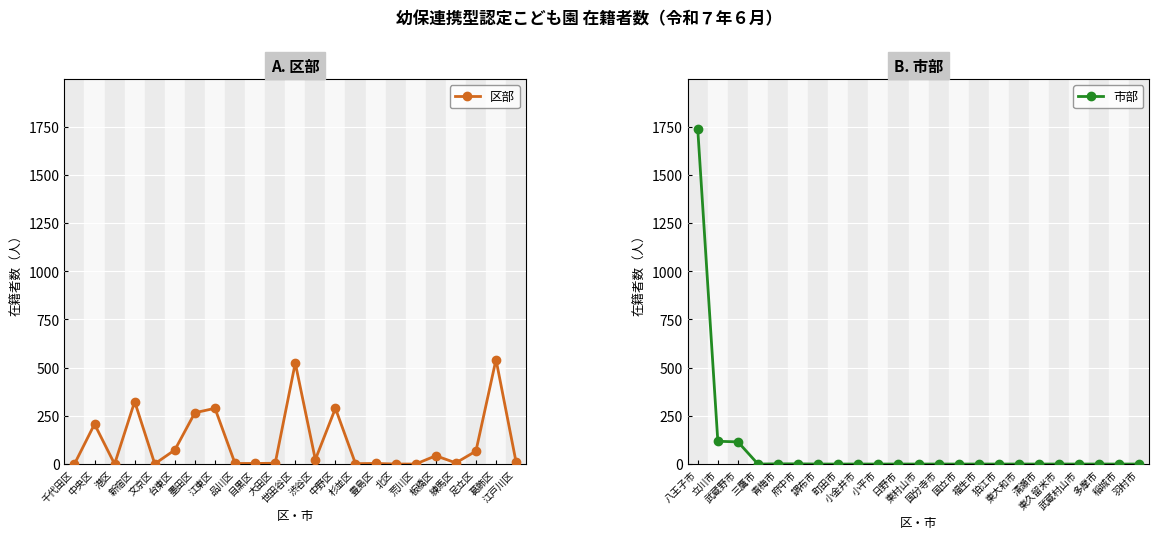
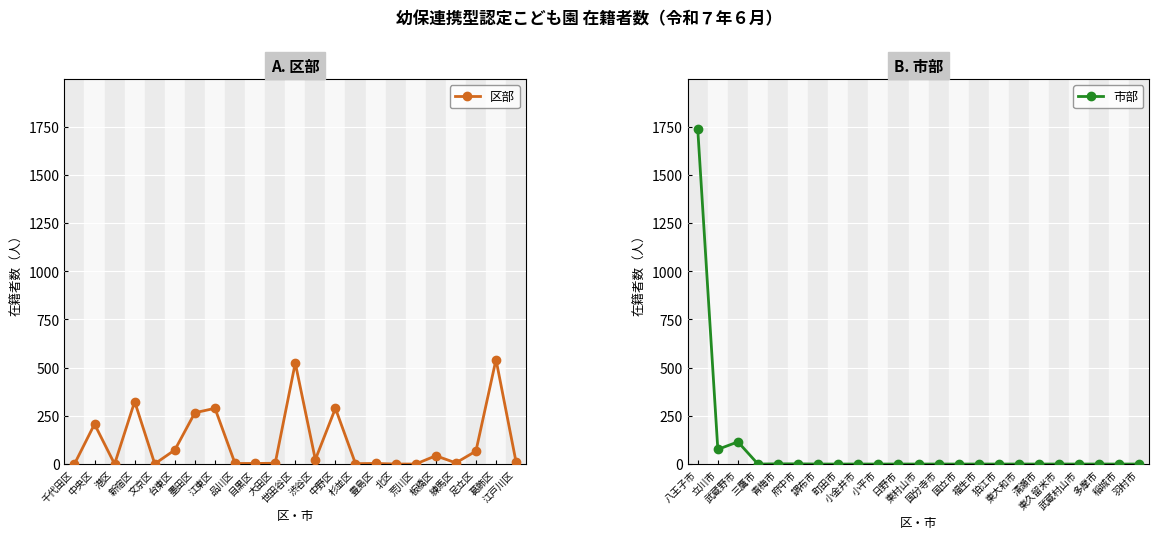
  {
    "A. 区部": {
      "千代田区": 0,
      "中央区": 210,
      "港区": 0,
      "新宿区": 320,
      "文京区": 0,
      "台東区": 70,
      "墨田区": 270,
      "江東区": 290,
      "品川区": 0,
      "目黒区": 0,
      "大田区": 0,
      "世田谷区": 520,
      "渋谷区": 20,
      "中野区": 290,
      "杉並区": 0,
      "豊島区": 0,
      "北区": 0,
      "荒川区": 0,
      "板橋区": 40,
      "練馬区": 10,
      "足立区": 70,
      "葛飾区": 540,
      "江戸川区": 10
    },
    "B. 市部": {
      "八王子市": 1740,
-     "立川市": 120,
+     "立川市": 80,
      "武蔵野市": 120,
      "三鷹市": 0,
      "青梅市": 0,
      "府中市": 0,
      "調布市": 0,
      "町田市": 0,
      "小金井市": 0,
      "小平市": 0,
      "日野市": 0,
      "東村山市": 0,
      "国分寺市": 0,
      "国立市": 0,
      "福生市": 0,
      "狛江市": 0,
      "東大和市": 0,
      "清瀬市": 0,
      "東久留米市": 0,
      "武蔵村山市": 0,
      "多摩市": 0,
      "稲城市": 0,
      "羽村市": 0
    }
  }
